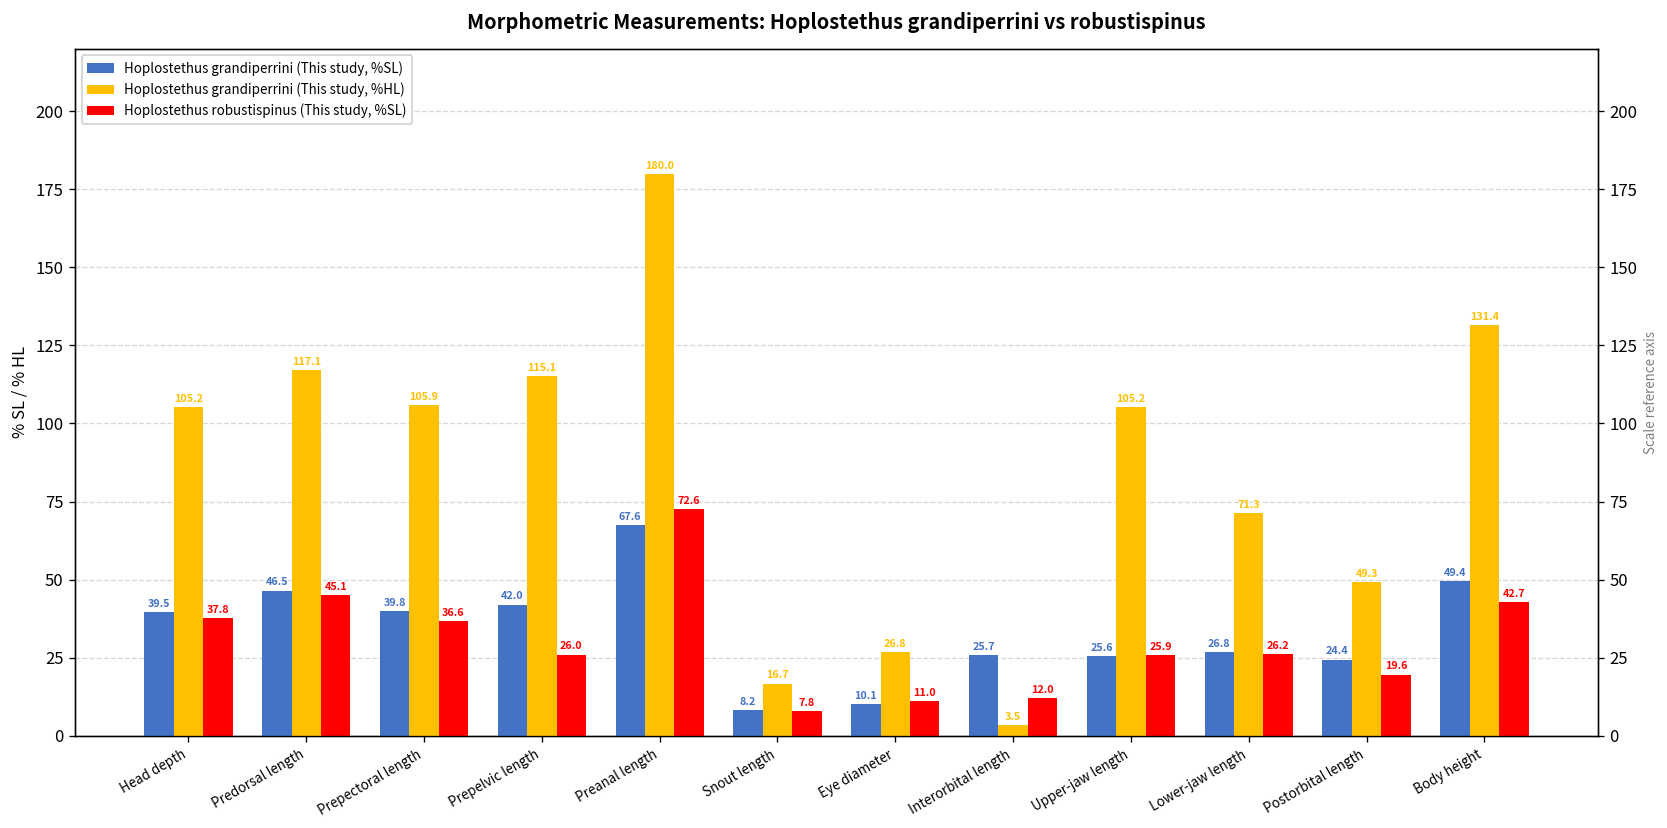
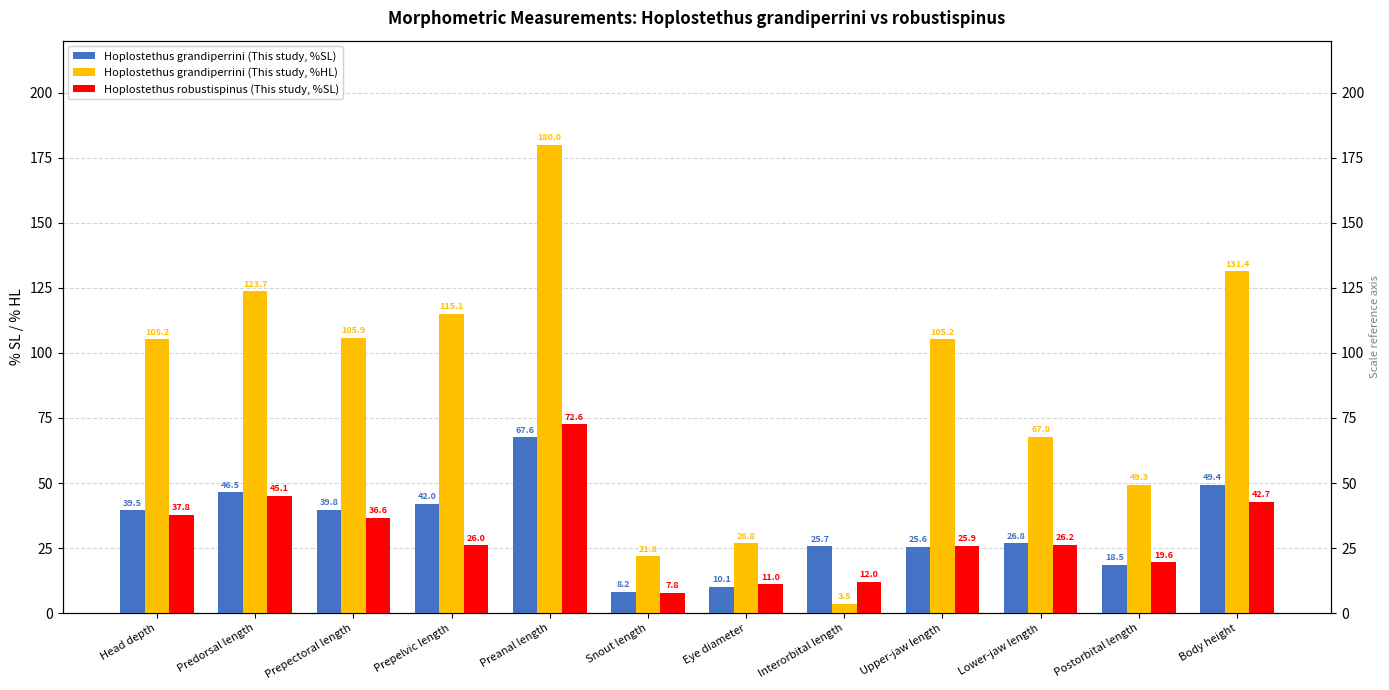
  {
    "Hoplostethus grandiperrini (This study, %SL)": {
      "Head depth": 39.5,
      "Predorsal length": 46.5,
      "Prepectoral length": 39.8,
      "Prepelvic length": 42.0,
      "Preanal length": 67.6,
      "Snout length": 8.2,
      "Eye diameter": 10.1,
      "Interorbital length": 25.7,
      "Upper-jaw length": 25.6,
      "Lower-jaw length": 26.8,
-     "Postorbital length": 24.4,
+     "Postorbital length": 18.5,
      "Body height": 49.4
    },
    "Hoplostethus grandiperrini (This study, %HL)": {
      "Head depth": 105.2,
-     "Predorsal length": 117.1,
+     "Predorsal length": 123.7,
      "Prepectoral length": 105.9,
      "Prepelvic length": 115.1,
      "Preanal length": 180.0,
-     "Snout length": 16.7,
+     "Snout length": 21.8,
      "Eye diameter": 26.8,
      "Interorbital length": 3.5,
      "Upper-jaw length": 105.2,
-     "Lower-jaw length": 71.3,
+     "Lower-jaw length": 67.8,
      "Postorbital length": 49.3,
      "Body height": 131.4
    },
    "Hoplostethus robustispinus (This study, %SL)": {
      "Head depth": 37.8,
      "Predorsal length": 45.1,
      "Prepectoral length": 36.6,
      "Prepelvic length": 26.0,
      "Preanal length": 72.6,
      "Snout length": 7.8,
      "Eye diameter": 11.0,
      "Interorbital length": 12.0,
      "Upper-jaw length": 25.9,
      "Lower-jaw length": 26.2,
      "Postorbital length": 19.6,
      "Body height": 42.7
    }
  }
